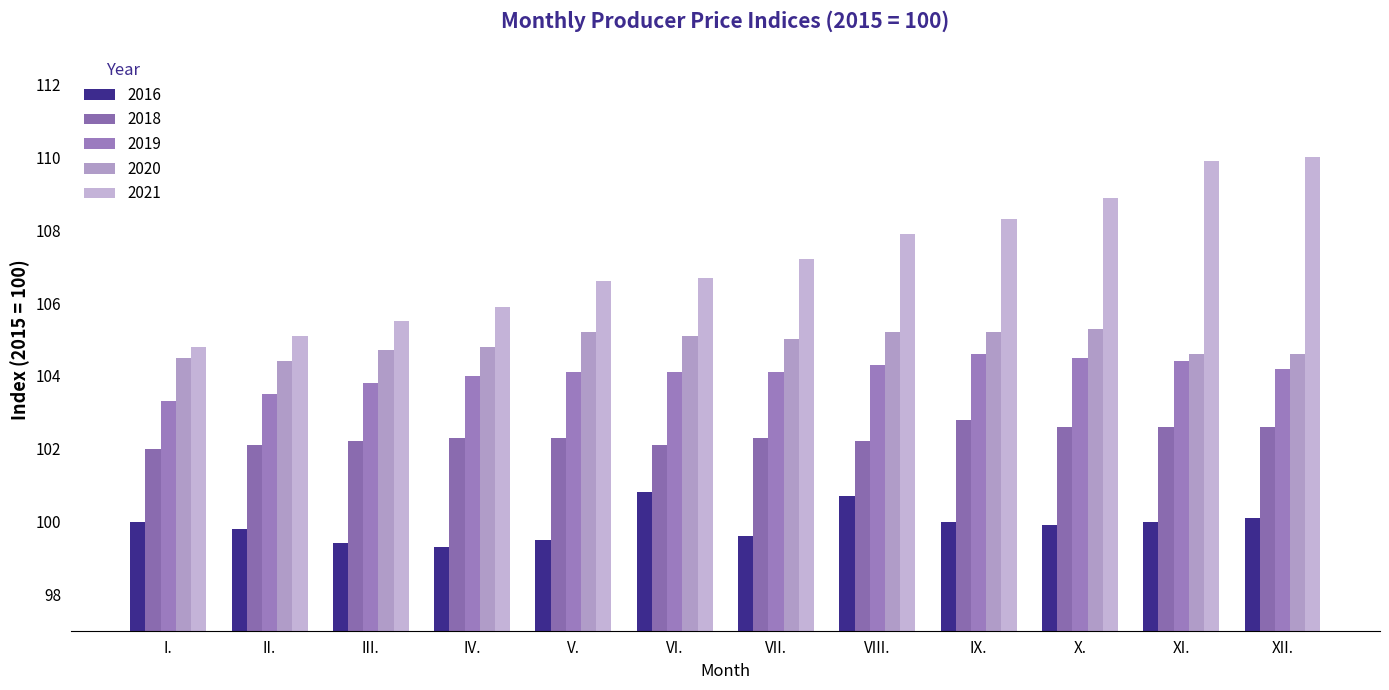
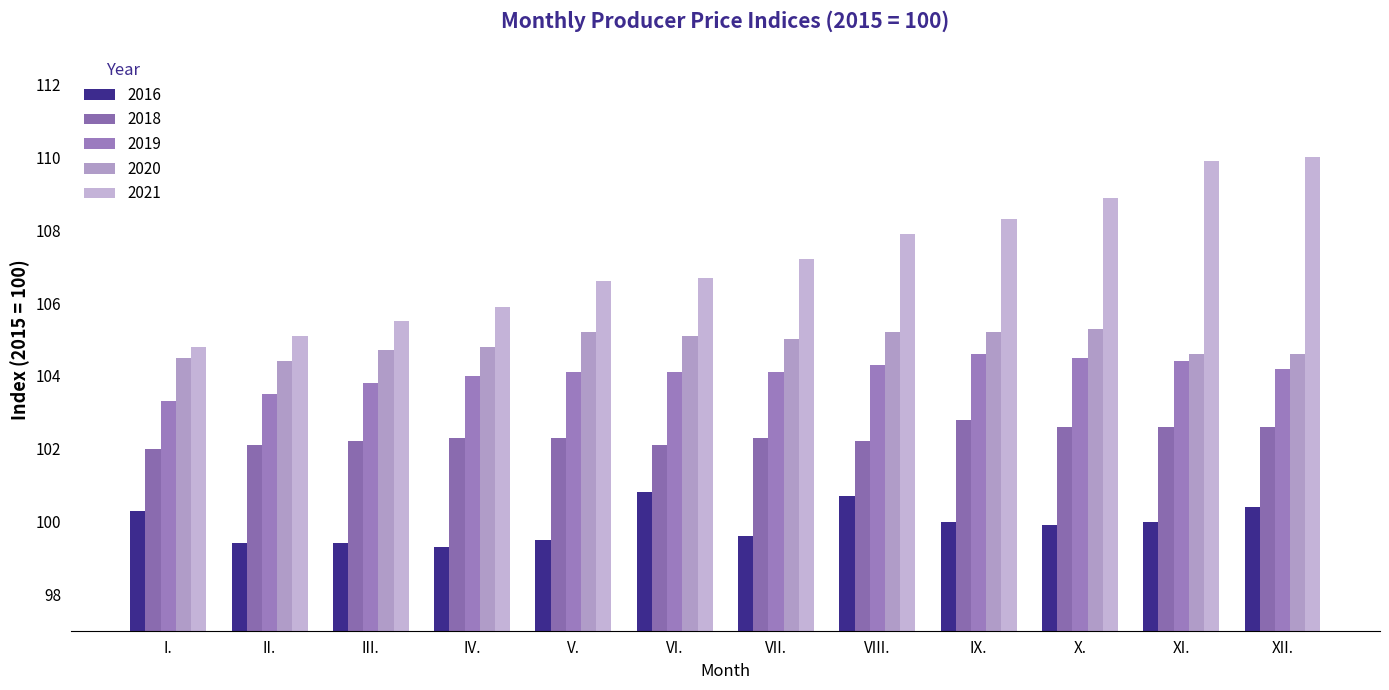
  {
    "2016": {
-     "I.": 100.0,
-     "II.": 99.8,
+     "I.": 100.3,
+     "II.": 99.4,
      "III.": 99.4,
      "IV.": 99.3,
      "V.": 99.5,
      "VI.": 100.8,
      "VII.": 99.6,
      "VIII.": 100.7,
      "IX.": 100.0,
      "X.": 99.9,
      "XI.": 100.0,
-     "XII.": 100.1
+     "XII.": 100.4
    }
  }
